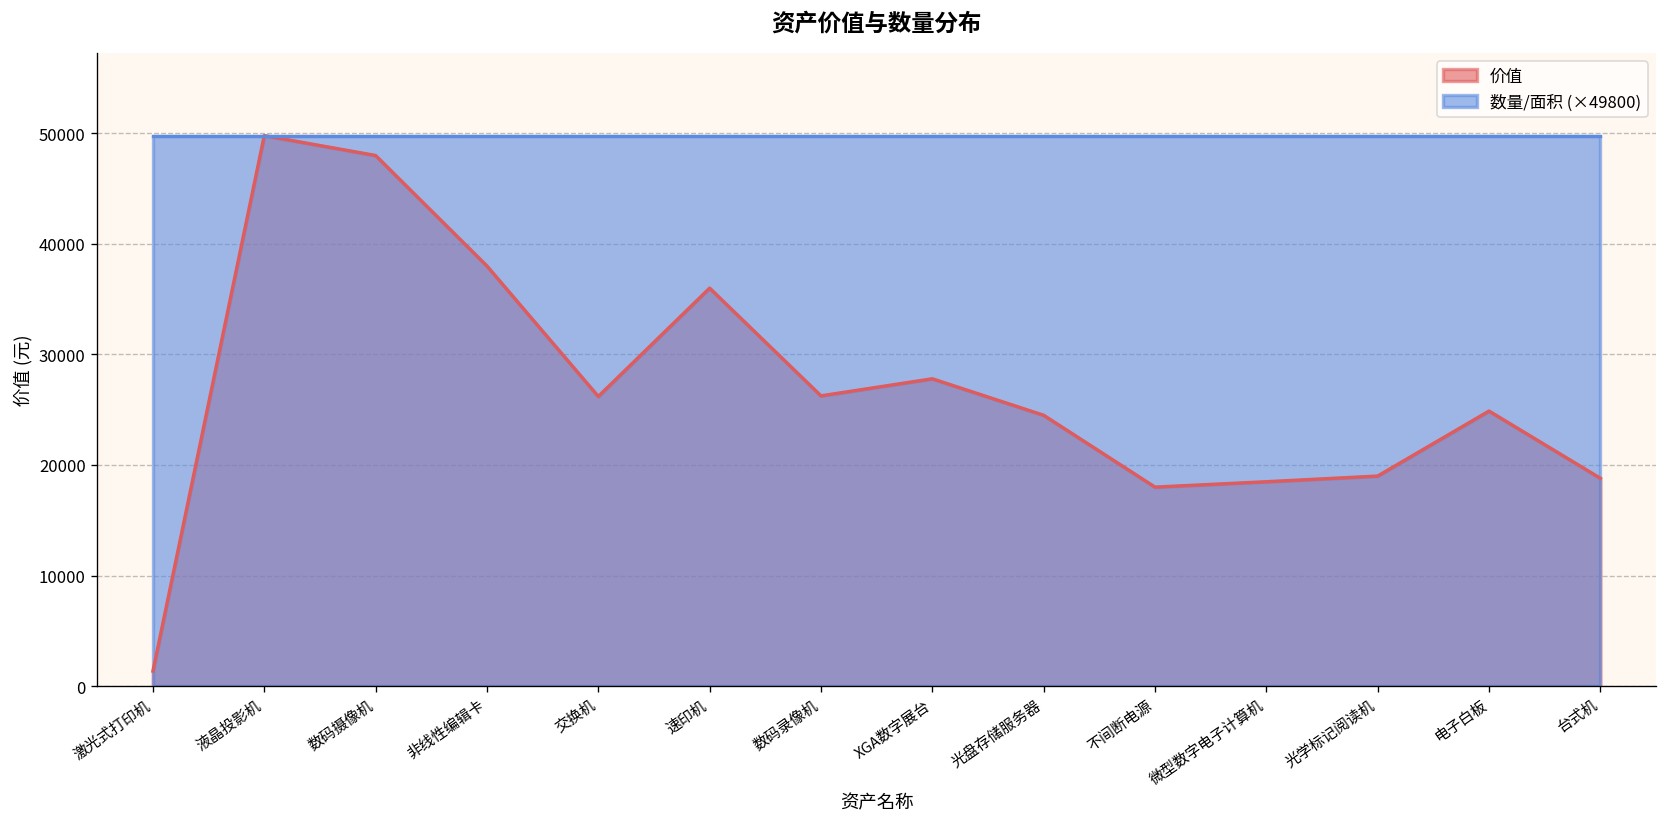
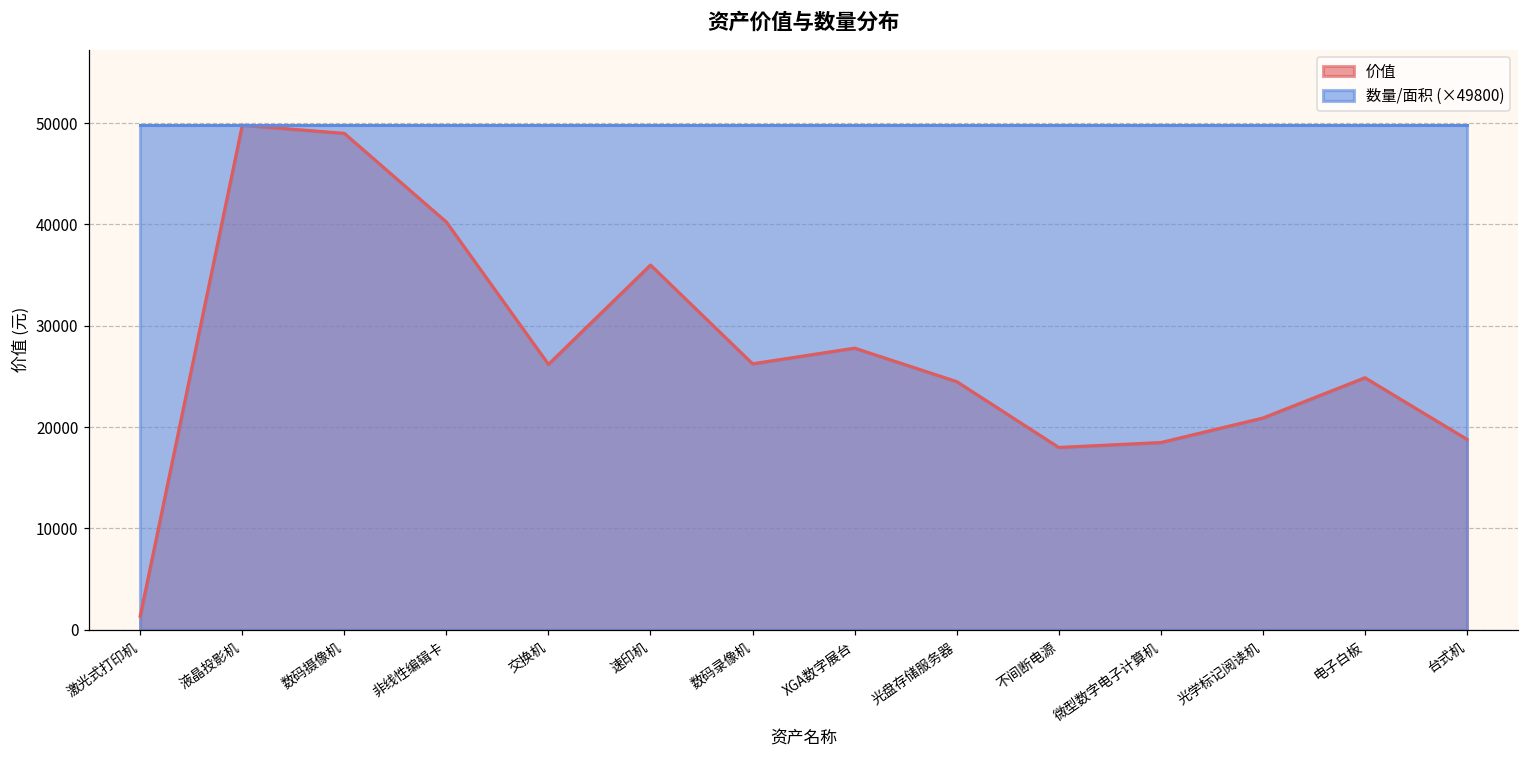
  {
    "价值": {
      "激光式打印机": 1000,
-     "数码摄像机": 48000,
-     "非线性编辑卡": 38000,
+     "数码摄像机": 49000,
+     "非线性编辑卡": 40000,
      "交换机": 26000,
      "速印机": 36000,
      "数码录像机": 26000,
      "XGA数字展台": 28000,
      "光盘存储服务器": 25000,
      "不间断电源": 18000,
      "微型数字电子计算机": 18000,
-     "光学标记阅读机": 19000,
+     "光学标记阅读机": 21000,
      "电子白板": 25000,
      "台式机": 19000
    },
    "数量/面积 (×49800)": {
      "激光式打印机": 50000,
      "数码摄像机": 50000,
      "非线性编辑卡": 50000,
      "交换机": 50000,
      "速印机": 50000,
      "数码录像机": 50000,
      "XGA数字展台": 50000,
      "光盘存储服务器": 50000,
      "不间断电源": 50000,
      "微型数字电子计算机": 50000,
      "光学标记阅读机": 50000,
      "电子白板": 50000,
      "台式机": 50000
    }
  }
